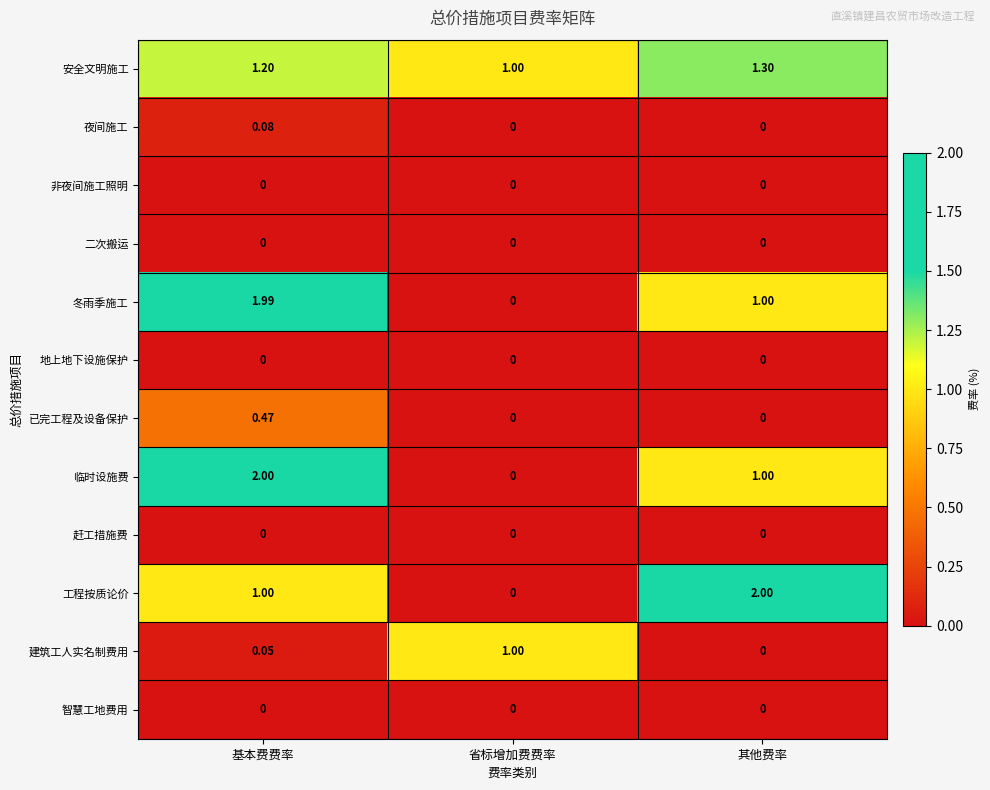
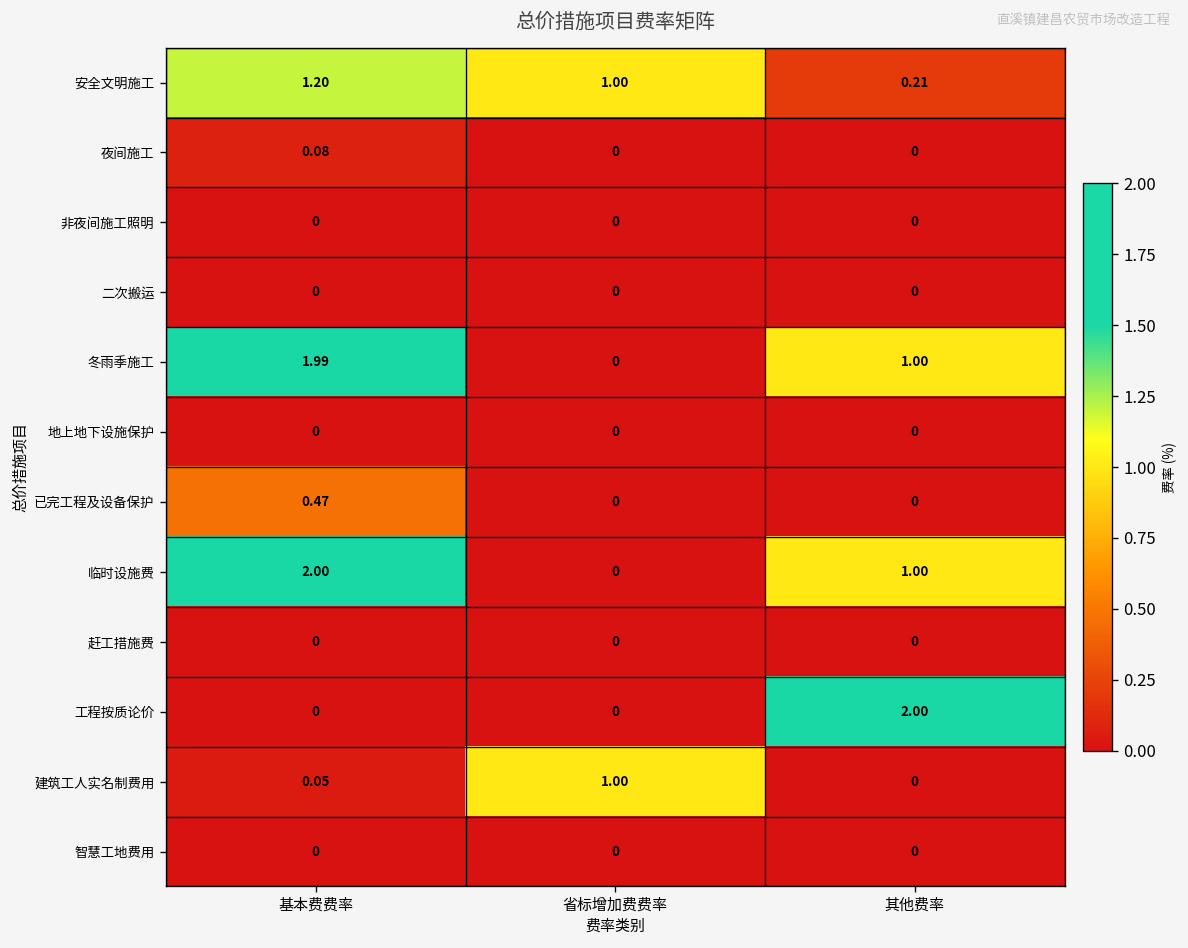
  {
    "安全文明施工": {
      "基本费费率": 1.20,
      "省标增加费费率": 1.00,
-     "其他费率": 1.30
+     "其他费率": 0.21
    },
    "夜间施工": {
      "基本费费率": 0.08,
      "省标增加费费率": 0,
      "其他费率": 0
    },
    "非夜间施工照明": {
      "基本费费率": 0,
      "省标增加费费率": 0,
      "其他费率": 0
    },
    "二次搬运": {
      "基本费费率": 0,
      "省标增加费费率": 0,
      "其他费率": 0
    },
    "冬雨季施工": {
      "基本费费率": 1.99,
      "省标增加费费率": 0,
      "其他费率": 1.00
    },
    "地上地下设施保护": {
      "基本费费率": 0,
      "省标增加费费率": 0,
      "其他费率": 0
    },
    "已完工程及设备保护": {
      "基本费费率": 0.47,
      "省标增加费费率": 0,
      "其他费率": 0
    },
    "临时设施费": {
      "基本费费率": 2.00,
      "省标增加费费率": 0,
      "其他费率": 1.00
    },
    "赶工措施费": {
      "基本费费率": 0,
      "省标增加费费率": 0,
      "其他费率": 0
    },
    "工程按质论价": {
-     "基本费费率": 1.00,
+     "基本费费率": 0,
      "省标增加费费率": 0,
      "其他费率": 2.00
    },
    "建筑工人实名制费用": {
      "基本费费率": 0.05,
      "省标增加费费率": 1.00,
      "其他费率": 0
    },
    "智慧工地费用": {
      "基本费费率": 0,
      "省标增加费费率": 0,
      "其他费率": 0
    }
  }
